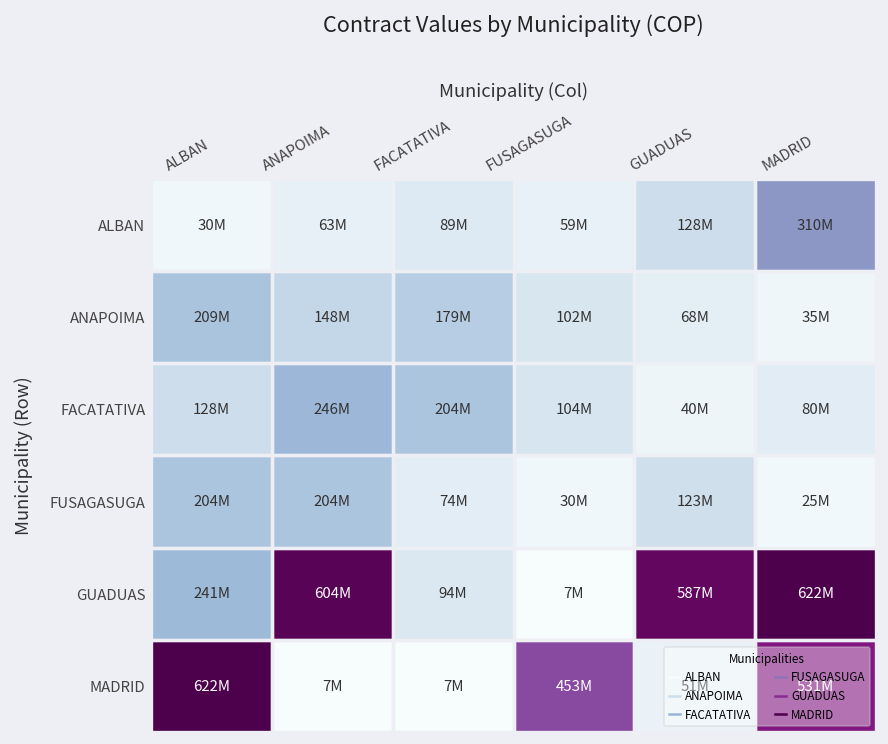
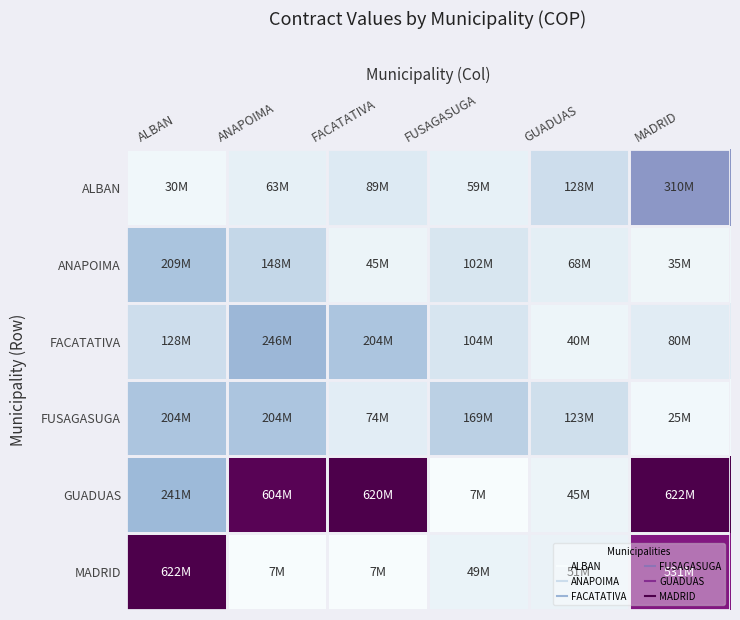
  {
    "ALBAN": {
      "ALBAN": "30M",
      "ANAPOIMA": "63M",
      "FACATATIVA": "89M",
      "FUSAGASUGA": "59M",
      "GUADUAS": "128M",
      "MADRID": "310M"
    },
    "ANAPOIMA": {
      "ALBAN": "209M",
      "ANAPOIMA": "148M",
-     "FACATATIVA": "179M",
+     "FACATATIVA": "45M",
      "FUSAGASUGA": "102M",
      "GUADUAS": "68M",
      "MADRID": "35M"
    },
    "FACATATIVA": {
      "ALBAN": "128M",
      "ANAPOIMA": "246M",
      "FACATATIVA": "204M",
      "FUSAGASUGA": "104M",
      "GUADUAS": "40M",
      "MADRID": "80M"
    },
    "FUSAGASUGA": {
      "ALBAN": "204M",
      "ANAPOIMA": "204M",
      "FACATATIVA": "74M",
-     "FUSAGASUGA": "30M",
+     "FUSAGASUGA": "169M",
      "GUADUAS": "123M",
      "MADRID": "25M"
    },
    "GUADUAS": {
      "ALBAN": "241M",
      "ANAPOIMA": "604M",
-     "FACATATIVA": "94M",
+     "FACATATIVA": "620M",
      "FUSAGASUGA": "7M",
-     "GUADUAS": "587M",
+     "GUADUAS": "45M",
      "MADRID": "622M"
    },
    "MADRID": {
      "ALBAN": "622M",
      "ANAPOIMA": "7M",
      "FACATATIVA": "7M",
-     "FUSAGASUGA": "453M"
+     "FUSAGASUGA": "49M"
    }
  }
